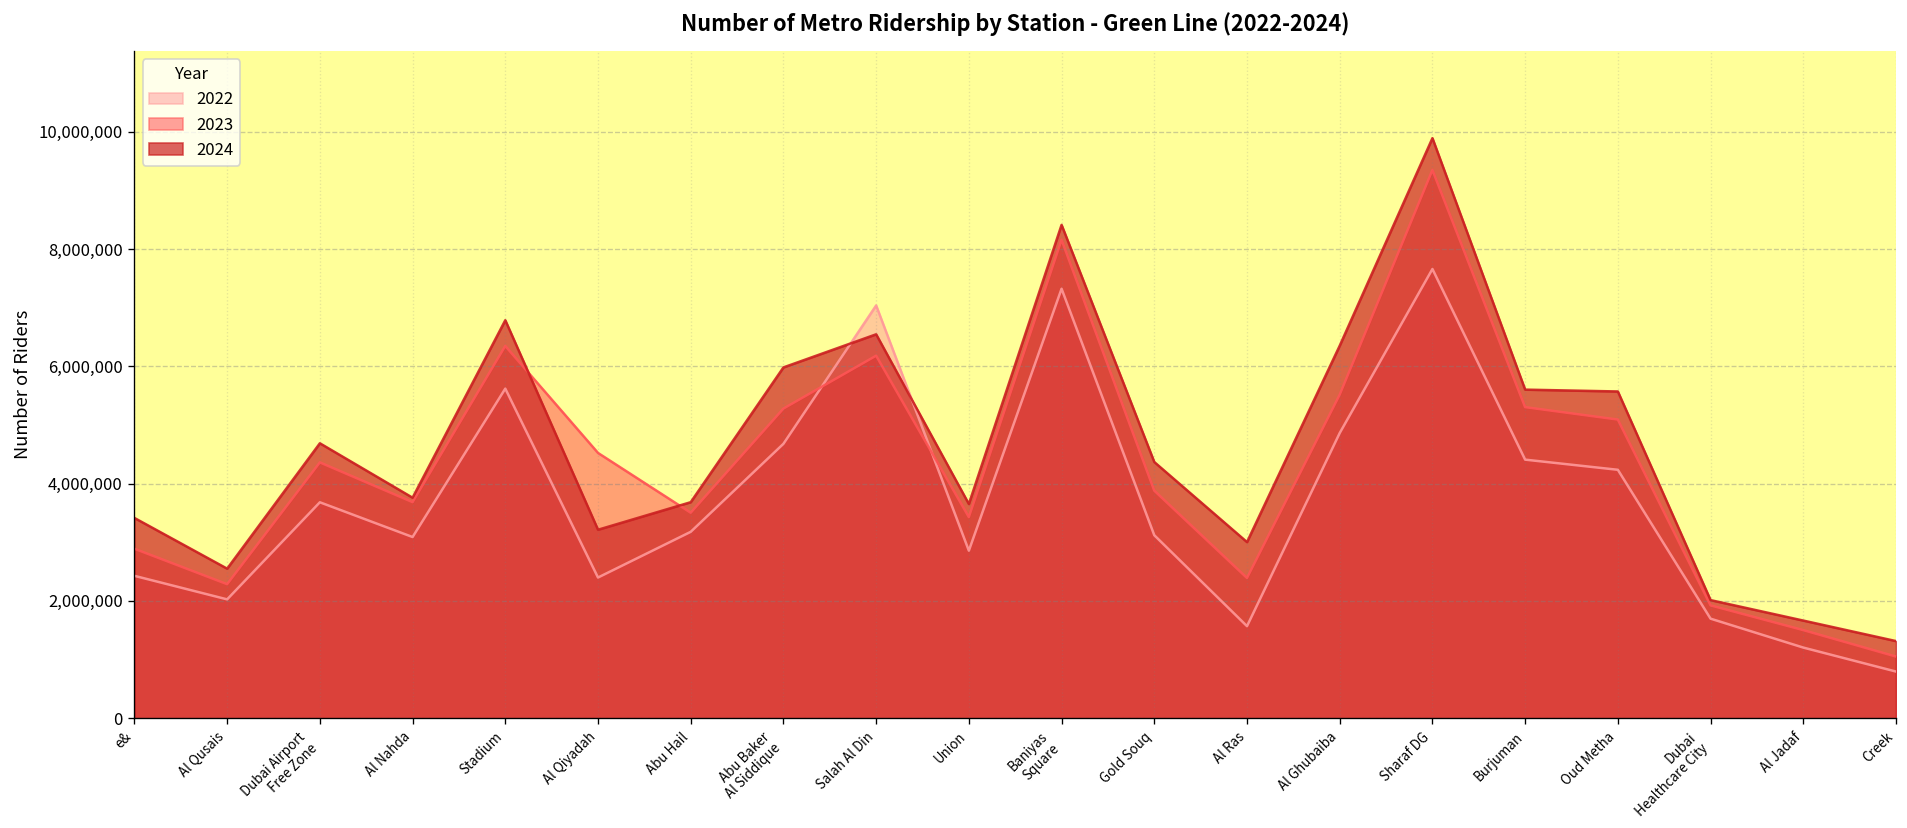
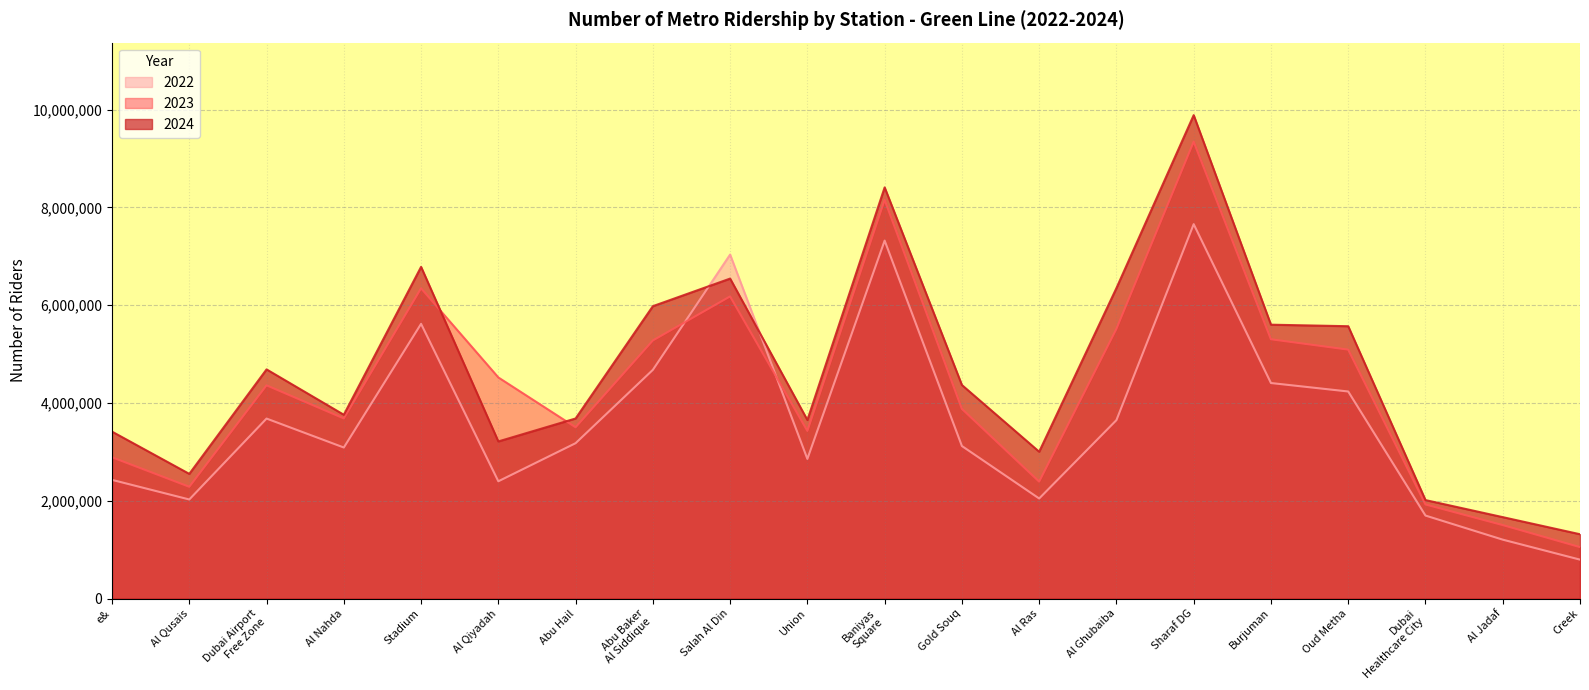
  {
    "2022": {
      "e&": "2,400,000",
      "Al Qusais": "2,000,000",
      "Dubai Airport Free Zone": "3,700,000",
      "Al Nahda": "3,100,000",
      "Stadium": "5,600,000",
      "Al Qiyadah": "2,400,000",
      "Abu Hail": "3,200,000",
      "Abu Baker Al Siddique": "4,700,000",
      "Salah Al Din": "7,000,000",
      "Union": "2,900,000",
      "Baniyas Square": "7,300,000",
      "Gold Souq": "3,100,000",
-     "Al Ras": "1,600,000",
-     "Al Ghubaiba": "4,900,000",
+     "Al Ras": "2,000,000",
+     "Al Ghubaiba": "3,600,000",
      "Sharaf DG": "7,700,000",
      "Burjuman": "4,400,000",
      "Oud Metha": "4,200,000",
      "Dubai Healthcare City": "1,700,000",
      "Al Jadaf": "1,200,000",
      "Creek": "800,000"
    },
    "2023": {
      "e&": "2,900,000",
      "Al Qusais": "2,300,000",
      "Dubai Airport Free Zone": "4,400,000",
      "Al Nahda": "3,700,000",
      "Stadium": "6,300,000",
      "Al Qiyadah": "4,500,000",
      "Abu Hail": "3,500,000",
      "Abu Baker Al Siddique": "5,300,000",
      "Salah Al Din": "6,200,000",
      "Union": "3,400,000",
      "Baniyas Square": "8,200,000",
      "Gold Souq": "3,900,000",
      "Al Ras": "2,400,000",
      "Al Ghubaiba": "5,500,000",
      "Sharaf DG": "9,300,000",
      "Burjuman": "5,300,000",
      "Oud Metha": "5,100,000",
      "Dubai Healthcare City": "1,900,000",
      "Al Jadaf": "1,500,000",
      "Creek": "1,100,000"
    },
    "2024": {
      "e&": "3,400,000",
      "Al Qusais": "2,600,000",
      "Dubai Airport Free Zone": "4,700,000",
      "Al Nahda": "3,800,000",
      "Stadium": "6,800,000",
      "Al Qiyadah": "3,200,000",
      "Abu Hail": "3,700,000",
      "Abu Baker Al Siddique": "6,000,000",
      "Salah Al Din": "6,500,000",
      "Union": "3,700,000",
      "Baniyas Square": "8,400,000",
      "Gold Souq": "4,400,000",
      "Al Ras": "3,000,000",
      "Al Ghubaiba": "6,400,000",
      "Sharaf DG": "9,900,000",
      "Burjuman": "5,600,000",
      "Oud Metha": "5,600,000",
      "Dubai Healthcare City": "2,000,000",
      "Al Jadaf": "1,700,000",
      "Creek": "1,300,000"
    }
  }
